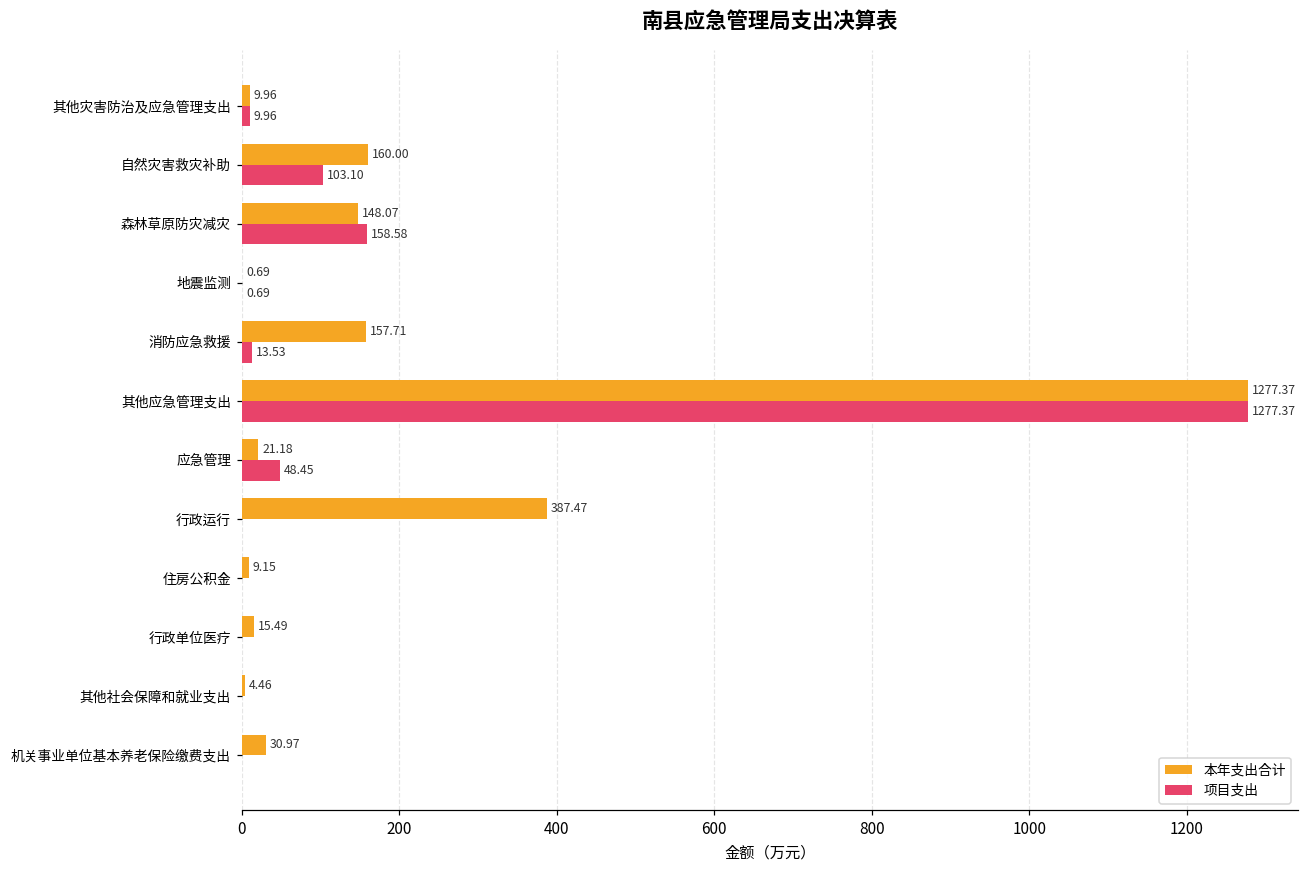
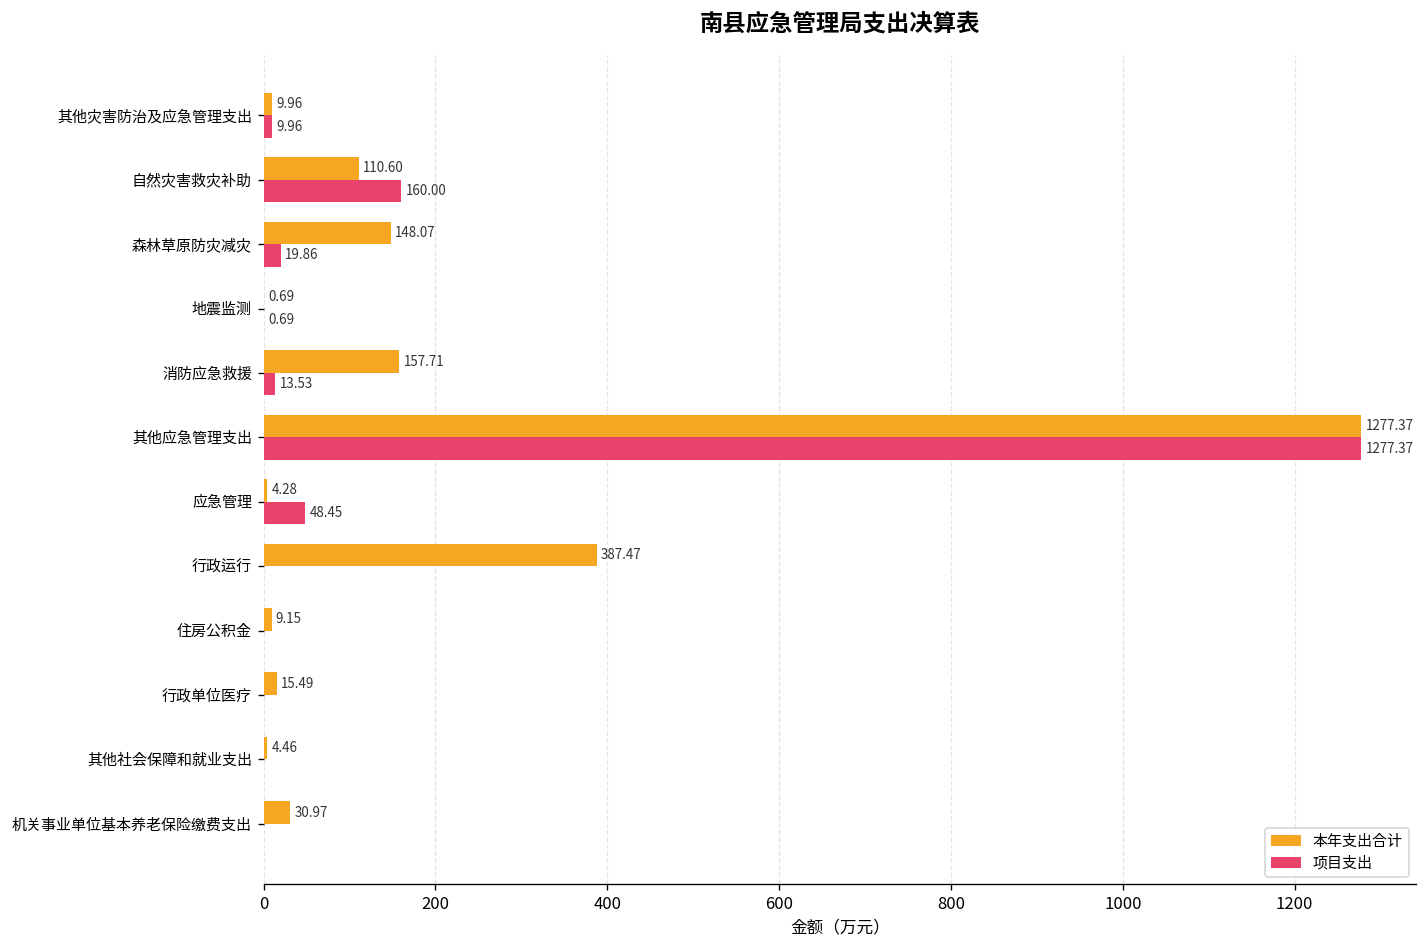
  {
    "本年支出合计": {
      "其他灾害防治及应急管理支出": 9.96,
-     "自然灾害救灾补助": 160.00,
+     "自然灾害救灾补助": 110.60,
      "森林草原防灾减灾": 148.07,
      "地震监测": 0.69,
      "消防应急救援": 157.71,
      "其他应急管理支出": 1277.37,
-     "应急管理": 21.18,
+     "应急管理": 4.28,
      "行政运行": 387.47,
      "住房公积金": 9.15,
      "行政单位医疗": 15.49,
      "其他社会保障和就业支出": 4.46,
      "机关事业单位基本养老保险缴费支出": 30.97
    },
    "项目支出": {
      "其他灾害防治及应急管理支出": 9.96,
-     "自然灾害救灾补助": 103.10,
-     "森林草原防灾减灾": 158.58,
+     "自然灾害救灾补助": 160.00,
+     "森林草原防灾减灾": 19.86,
      "地震监测": 0.69,
      "消防应急救援": 13.53,
      "其他应急管理支出": 1277.37,
      "应急管理": 48.45
    }
  }
